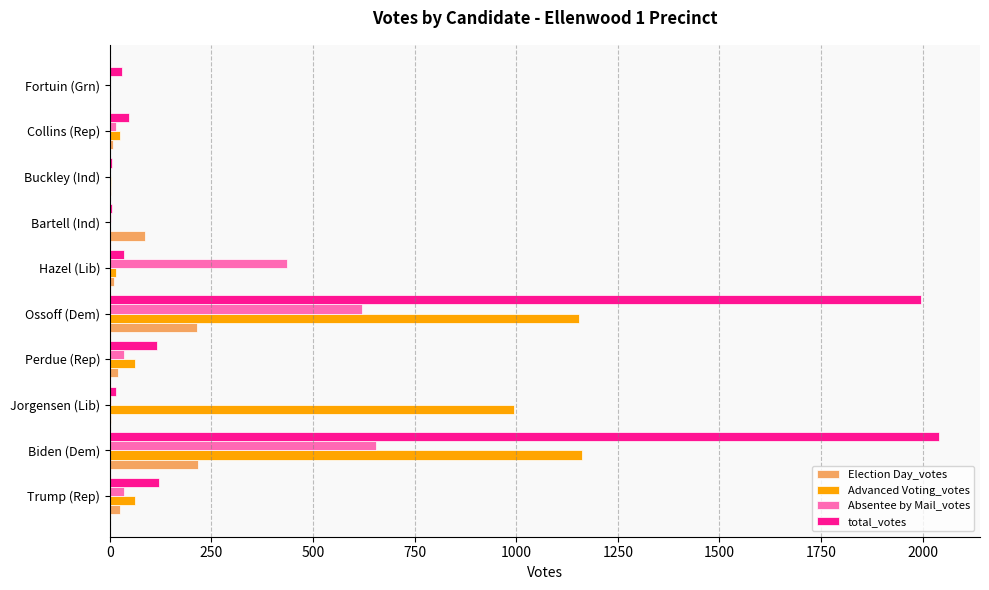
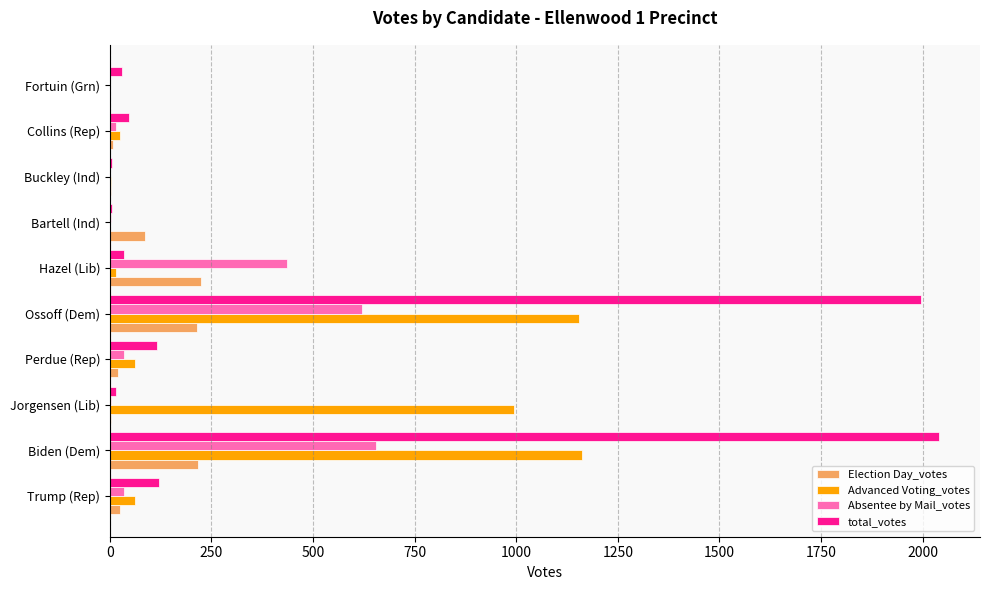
  {
    "Election Day_votes": {
      "Collins (Rep)": 10,
      "Bartell (Ind)": 90,
-     "Hazel (Lib)": 10,
+     "Hazel (Lib)": 220,
      "Ossoff (Dem)": 220,
      "Perdue (Rep)": 20,
      "Biden (Dem)": 220,
      "Trump (Rep)": 20
    },
    "Advanced Voting_votes": {
      "Collins (Rep)": 20,
      "Hazel (Lib)": 20,
      "Ossoff (Dem)": 1160,
      "Perdue (Rep)": 60,
      "Jorgensen (Lib)": 990,
      "Biden (Dem)": 1160,
      "Trump (Rep)": 60
    },
    "Absentee by Mail_votes": {
      "Collins (Rep)": 20,
      "Hazel (Lib)": 440,
      "Ossoff (Dem)": 620,
      "Perdue (Rep)": 30,
      "Biden (Dem)": 660,
      "Trump (Rep)": 30
    },
    "total_votes": {
      "Fortuin (Grn)": 30,
      "Collins (Rep)": 50,
      "Hazel (Lib)": 40,
      "Ossoff (Dem)": 2000,
      "Perdue (Rep)": 120,
      "Jorgensen (Lib)": 10,
      "Biden (Dem)": 2040,
      "Trump (Rep)": 120
    }
  }
